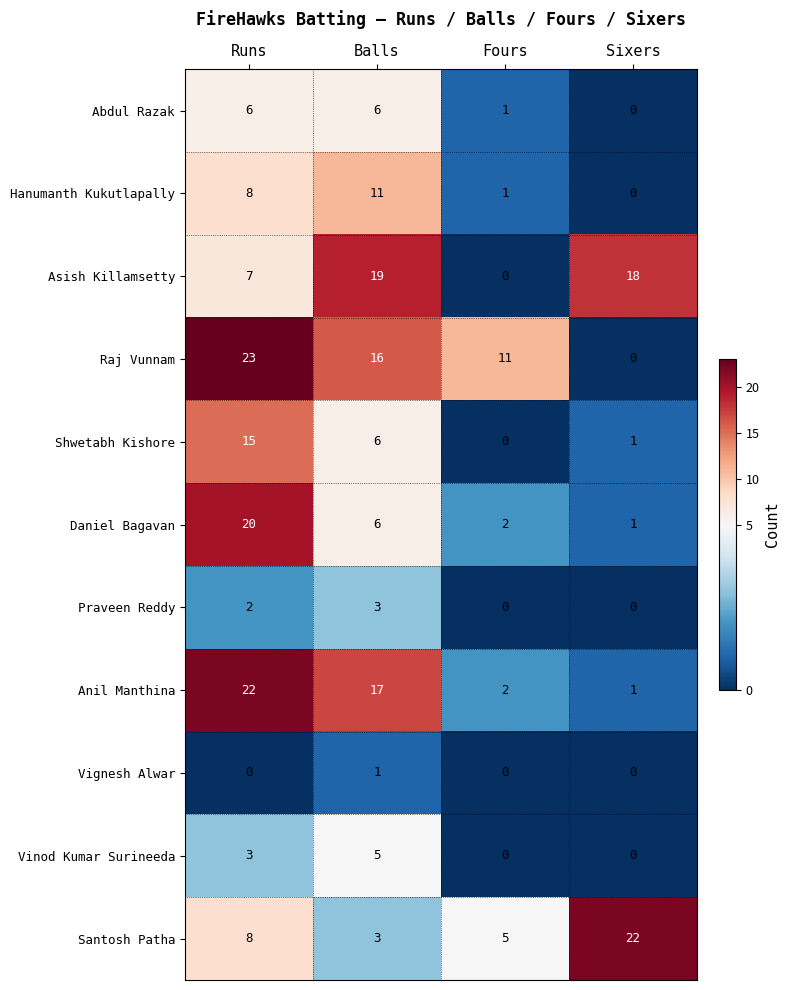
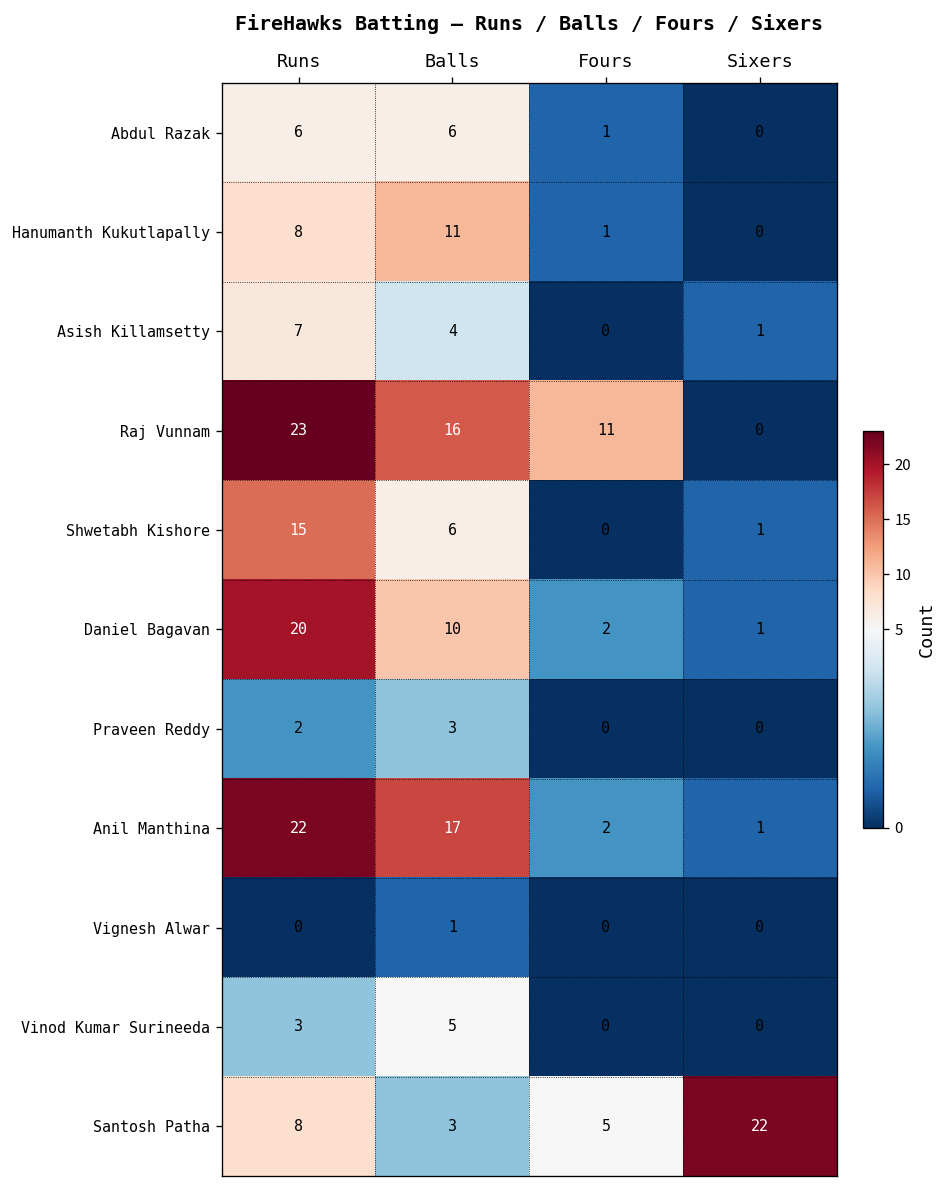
  {
    "Abdul Razak": {
      "Runs": 6,
      "Balls": 6,
      "Fours": 1,
      "Sixers": 0
    },
    "Hanumanth Kukutlapally": {
      "Runs": 8,
      "Balls": 11,
      "Fours": 1,
      "Sixers": 0
    },
    "Asish Killamsetty": {
      "Runs": 7,
-     "Balls": 19,
+     "Balls": 4,
      "Fours": 0,
-     "Sixers": 18
+     "Sixers": 1
    },
    "Raj Vunnam": {
      "Runs": 23,
      "Balls": 16,
      "Fours": 11,
      "Sixers": 0
    },
    "Shwetabh Kishore": {
      "Runs": 15,
      "Balls": 6,
      "Fours": 0,
      "Sixers": 1
    },
    "Daniel Bagavan": {
      "Runs": 20,
-     "Balls": 6,
+     "Balls": 10,
      "Fours": 2,
      "Sixers": 1
    },
    "Praveen Reddy": {
      "Runs": 2,
      "Balls": 3,
      "Fours": 0,
      "Sixers": 0
    },
    "Anil Manthina": {
      "Runs": 22,
      "Balls": 17,
      "Fours": 2,
      "Sixers": 1
    },
    "Vignesh Alwar": {
      "Runs": 0,
      "Balls": 1,
      "Fours": 0,
      "Sixers": 0
    },
    "Vinod Kumar Surineeda": {
      "Runs": 3,
      "Balls": 5,
      "Fours": 0,
      "Sixers": 0
    },
    "Santosh Patha": {
      "Runs": 8,
      "Balls": 3,
      "Fours": 5,
      "Sixers": 22
    }
  }
